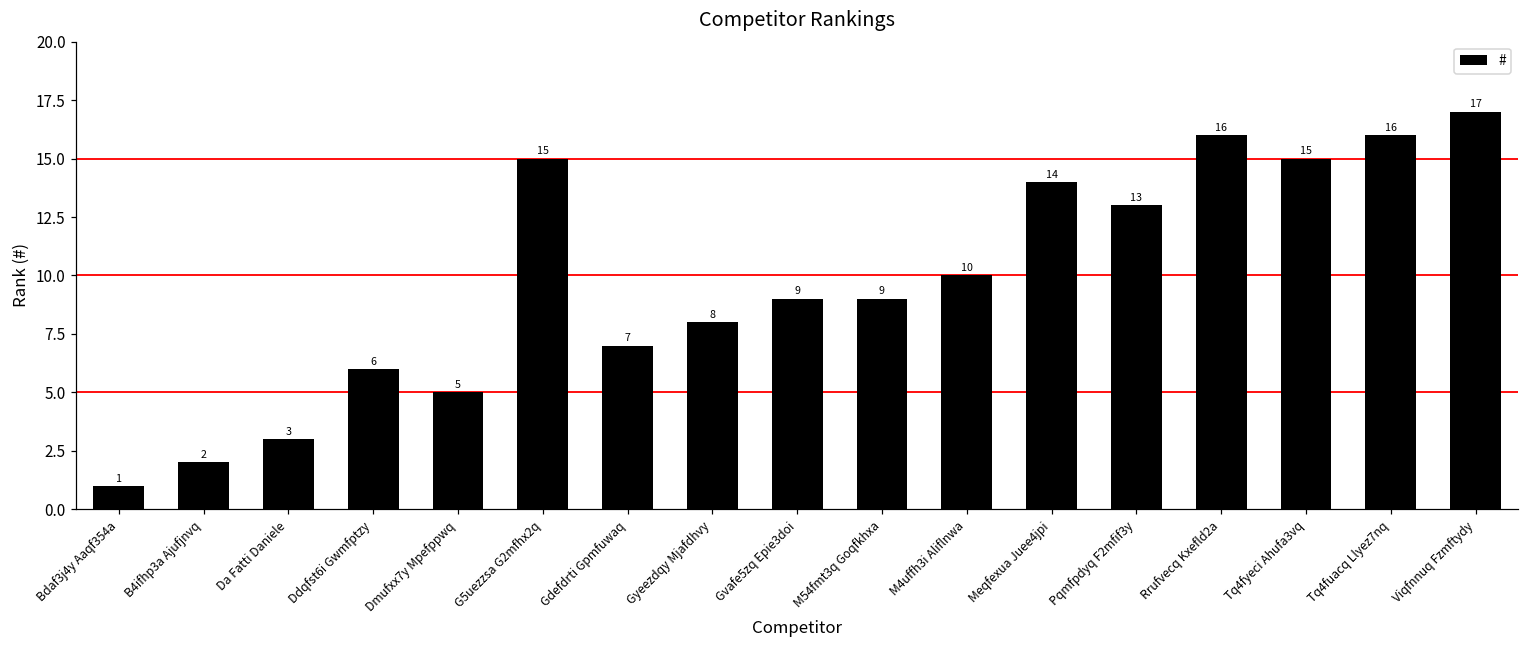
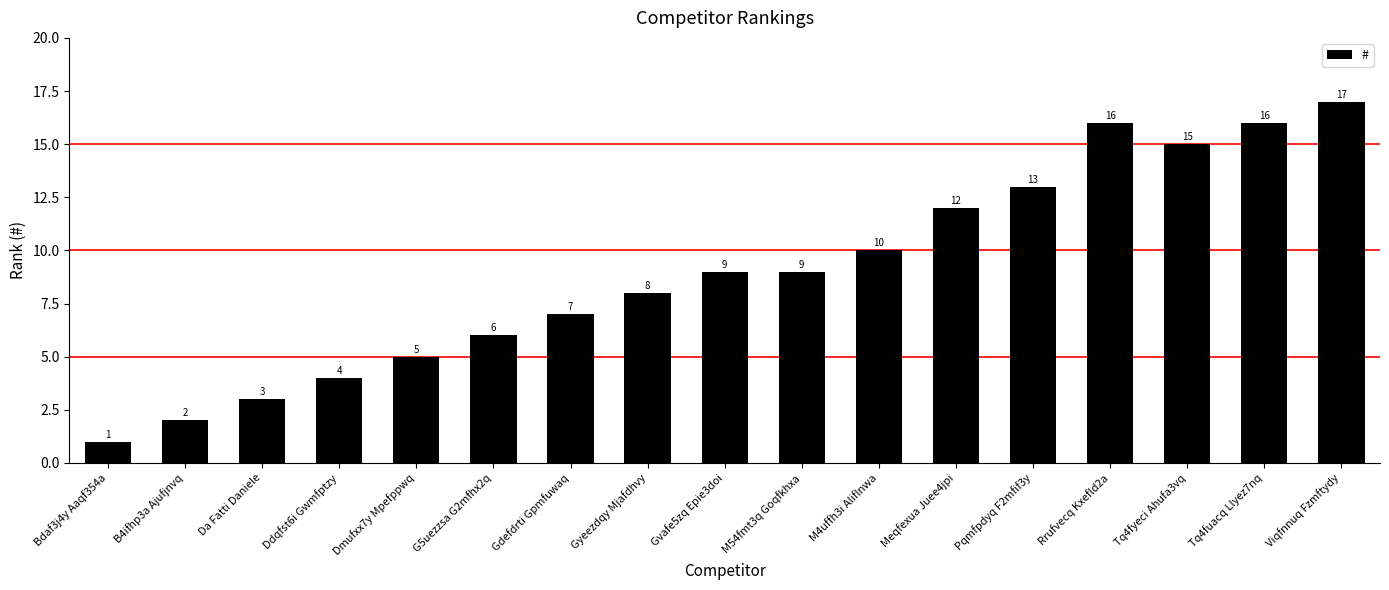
  {
    "Bdaf3j4y Aaqf354a": 1,
    "B4ifhp3a Ajufjnvq": 2,
    "Da Fatti Daniele": 3,
-   "Ddqfst6i Gwmfptzy": 6,
+   "Ddqfst6i Gwmfptzy": 4,
    "Dmufxx7y Mpefppwq": 5,
-   "G5uezzsa G2mfhx2q": 15,
+   "G5uezzsa G2mfhx2q": 6,
    "Gdefdrti Gpmfuwaq": 7,
    "Gyeezdqy Mjafdhvy": 8,
    "Gvafe5zq Epie3doi": 9,
    "M54fmt3q Goqfkhxa": 9,
    "M4uffh3i Aliflnwa": 10,
-   "Meqfexua Juee4jpi": 14,
+   "Meqfexua Juee4jpi": 12,
    "Pqmfpdyq F2mfif3y": 13,
    "Rrufvecq Kxefld2a": 16,
    "Tq4fyeci Ahufa3vq": 15,
    "Tq4fuacq Llyez7nq": 16,
    "Viqfnnuq Fzmftydy": 17
  }
